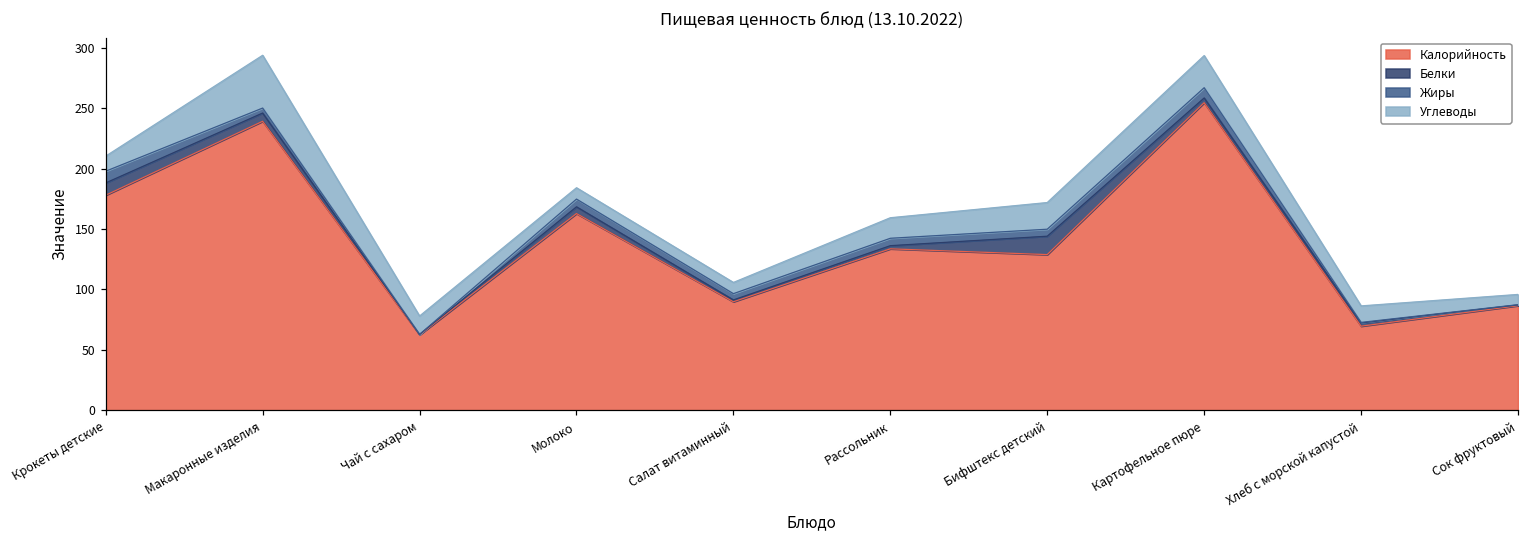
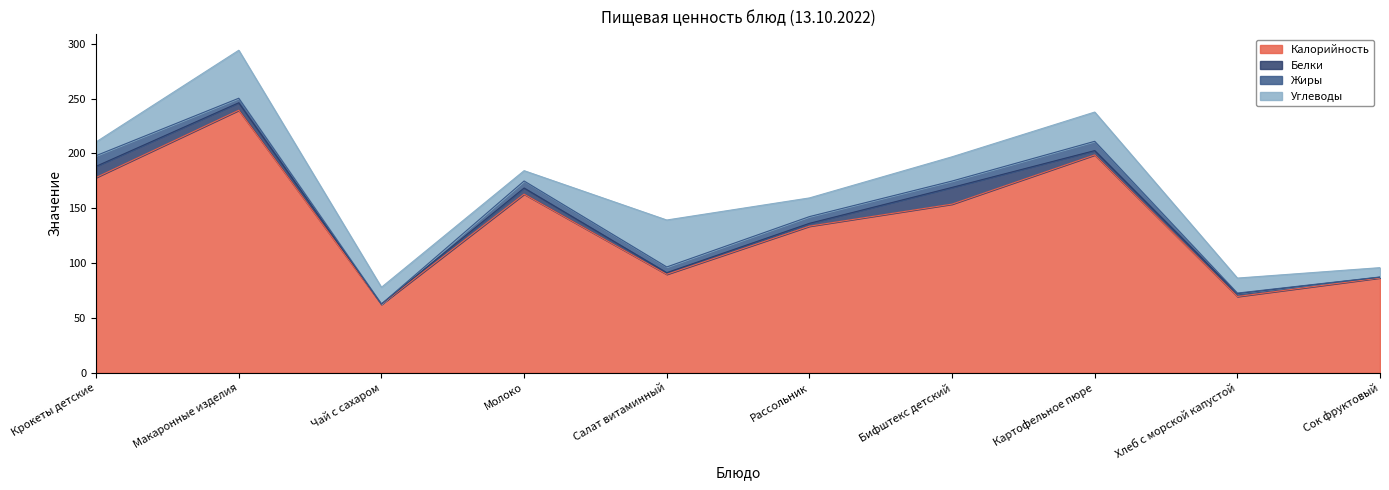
  {
    "Калорийность": {
      "Крокеты детские": 178,
      "Макаронные изделия": 239,
      "Молоко": 163,
      "Рассольник": 134,
-     "Бифштекс детский": 129,
-     "Картофельное пюре": 255,
+     "Бифштекс детский": 154,
+     "Картофельное пюре": 199,
      "Хлеб с морской капустой": 70
    },
    "Углеводы": {
      "Крокеты детские": 13,
      "Макаронные изделия": 44,
      "Чай с сахаром": 15,
      "Молоко": 9,
-     "Салат витаминный": 9,
+     "Салат витаминный": 43,
      "Рассольник": 17,
      "Бифштекс детский": 22,
      "Картофельное пюре": 27,
      "Хлеб с морской капустой": 14,
      "Сок фруктовый": 9
    }
  }
